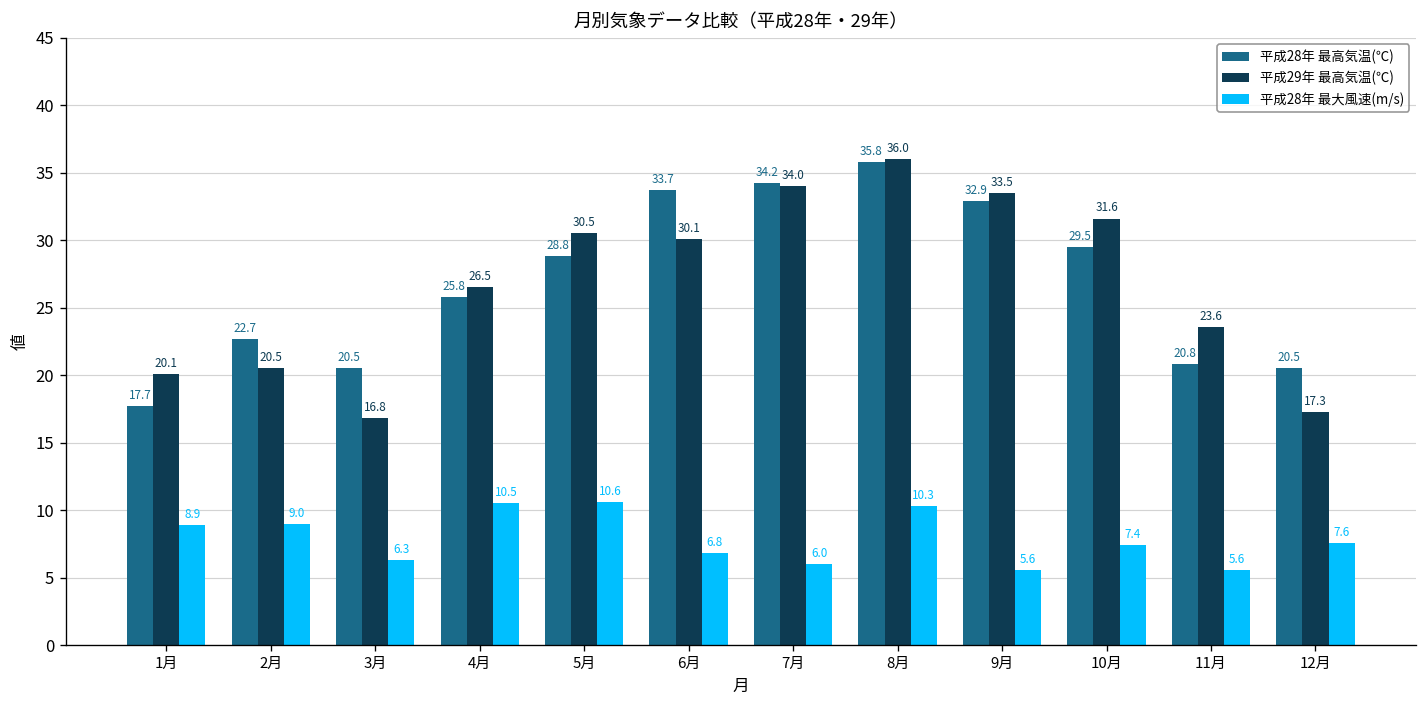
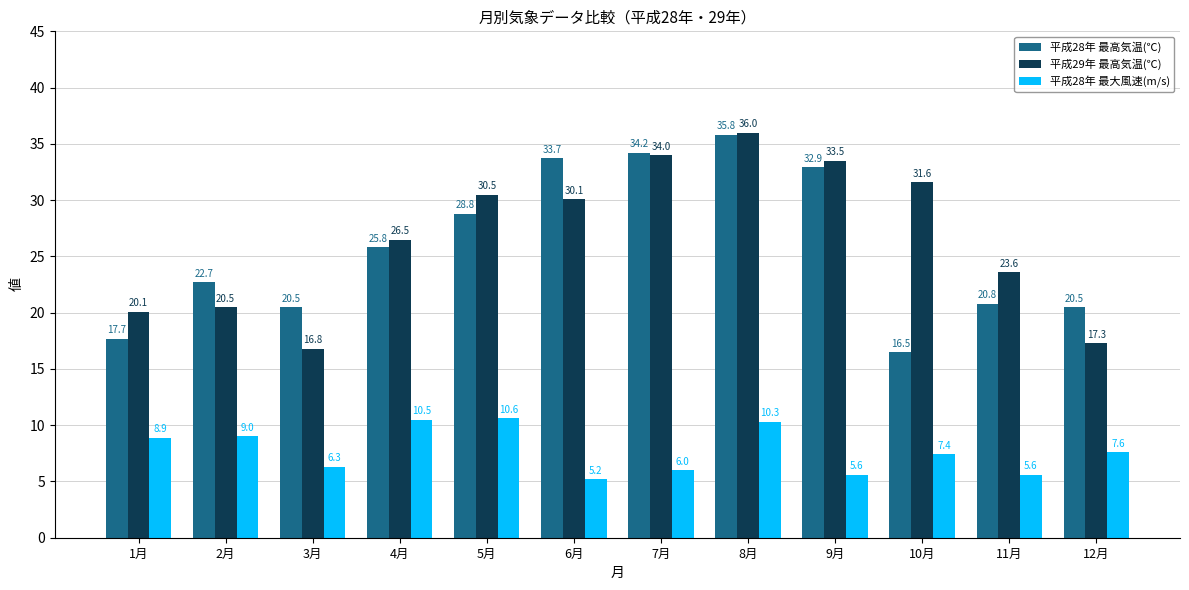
  {
    "平成28年 最高気温(℃)": {
      "1月": 17.7,
      "2月": 22.7,
      "3月": 20.5,
      "4月": 25.8,
      "5月": 28.8,
      "6月": 33.7,
      "7月": 34.2,
      "8月": 35.8,
      "9月": 32.9,
-     "10月": 29.5,
+     "10月": 16.5,
      "11月": 20.8,
      "12月": 20.5
    },
    "平成29年 最高気温(℃)": {
      "1月": 20.1,
      "2月": 20.5,
      "3月": 16.8,
      "4月": 26.5,
      "5月": 30.5,
      "6月": 30.1,
      "7月": 34.0,
      "8月": 36.0,
      "9月": 33.5,
      "10月": 31.6,
      "11月": 23.6,
      "12月": 17.3
    },
    "平成28年 最大風速(m/s)": {
      "1月": 8.9,
      "2月": 9.0,
      "3月": 6.3,
      "4月": 10.5,
      "5月": 10.6,
-     "6月": 6.8,
+     "6月": 5.2,
      "7月": 6.0,
      "8月": 10.3,
      "9月": 5.6,
      "10月": 7.4,
      "11月": 5.6,
      "12月": 7.6
    }
  }
